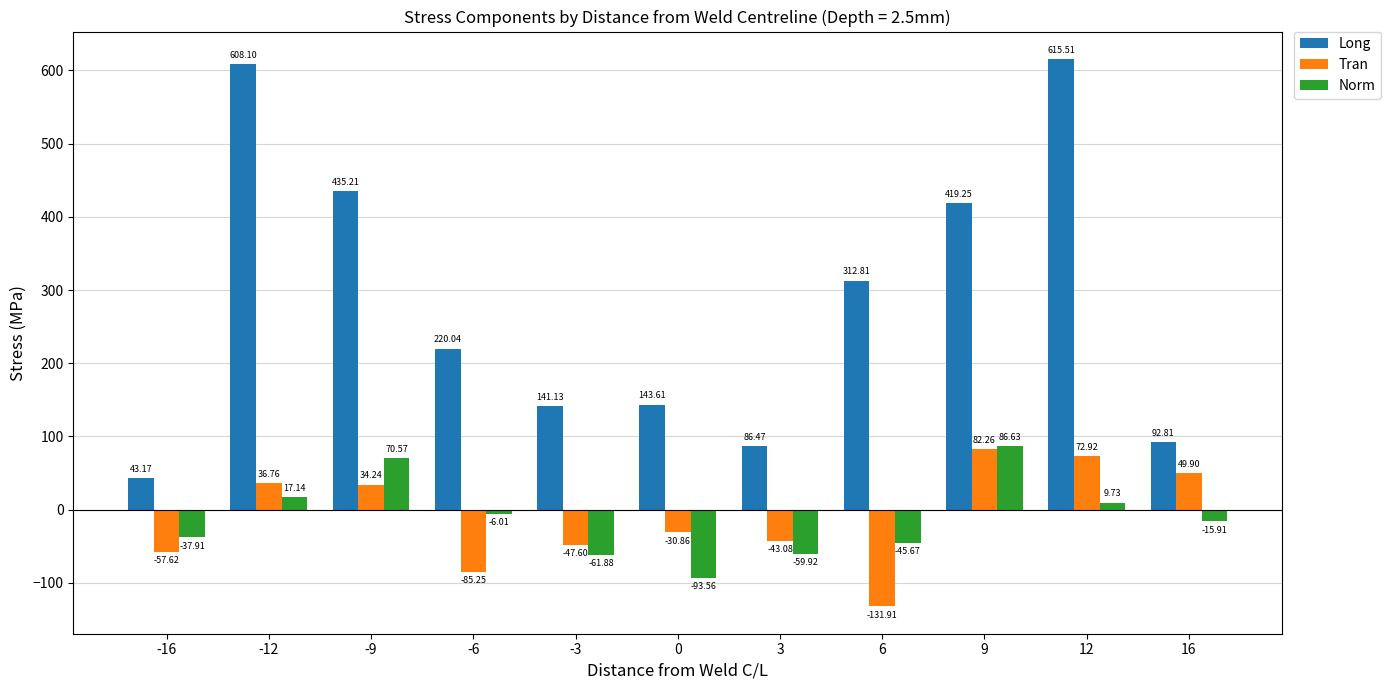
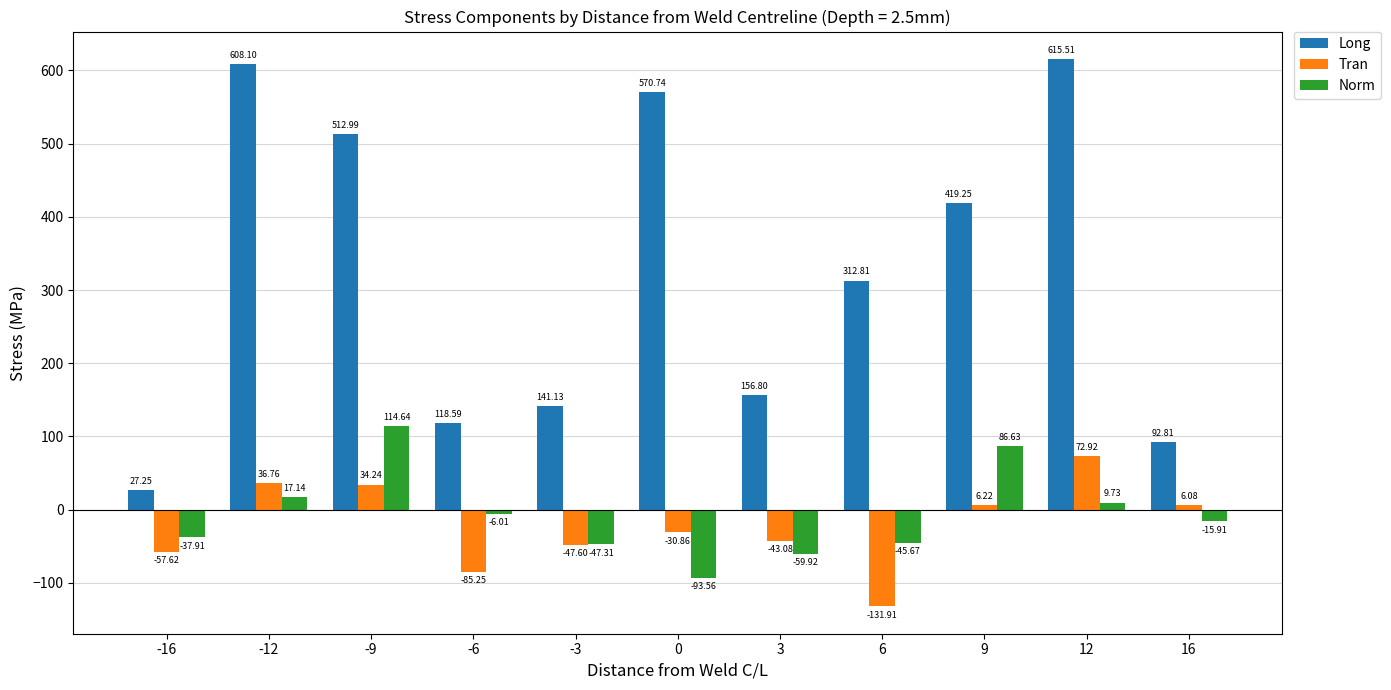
  {
    "Long": {
-     "-16": 43.17,
+     "-16": 27.25,
      "-12": 608.10,
-     "-9": 435.21,
-     "-6": 220.04,
+     "-9": 512.99,
+     "-6": 118.59,
      "-3": 141.13,
-     "0": 143.61,
-     "3": 86.47,
+     "0": 570.74,
+     "3": 156.80,
      "6": 312.81,
      "9": 419.25,
      "12": 615.51,
      "16": 92.81
    },
    "Tran": {
      "-16": -57.62,
      "-12": 36.76,
      "-9": 34.24,
      "-6": -85.25,
      "-3": -47.60,
      "0": -30.86,
      "3": -43.08,
      "6": -131.91,
-     "9": 82.26,
+     "9": 6.22,
      "12": 72.92,
-     "16": 49.90
+     "16": 6.08
    },
    "Norm": {
      "-16": -37.91,
      "-12": 17.14,
-     "-9": 70.57,
+     "-9": 114.64,
      "-6": -6.01,
-     "-3": -61.88,
+     "-3": -47.31,
      "0": -93.56,
      "3": -59.92,
      "6": -45.67,
      "9": 86.63,
      "12": 9.73,
      "16": -15.91
    }
  }
